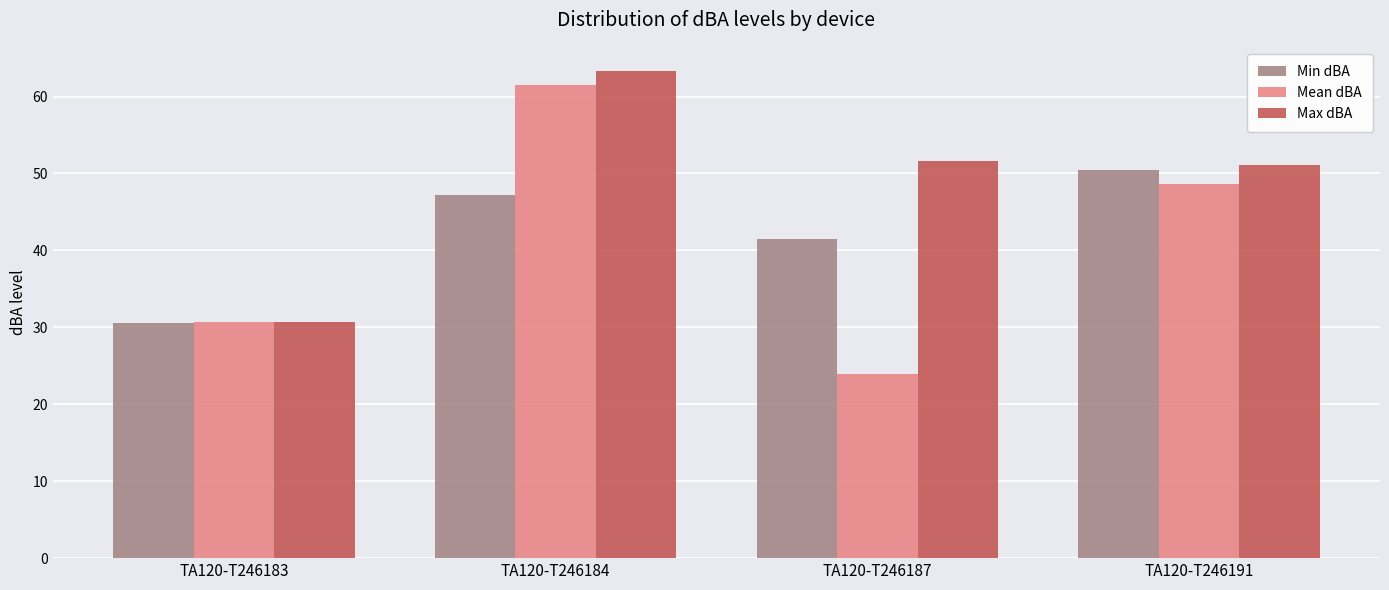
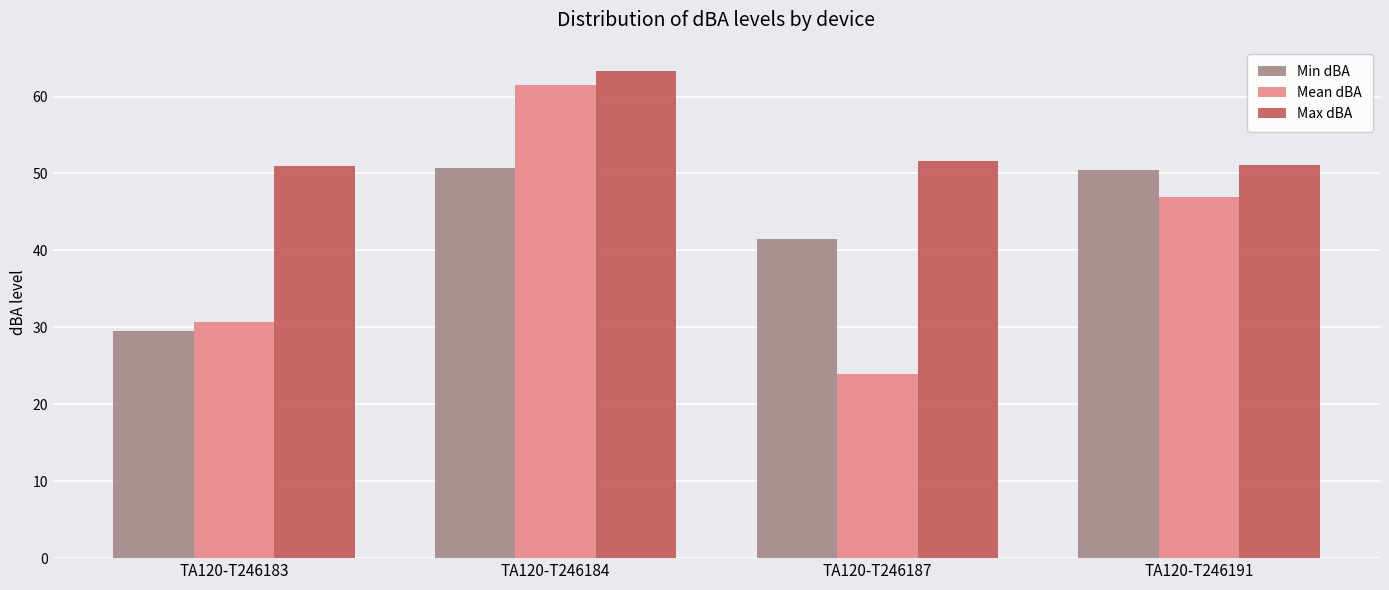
  {
    "Min dBA": {
-     "TA120-T246183": 31,
-     "TA120-T246184": 47,
+     "TA120-T246183": 30,
+     "TA120-T246184": 51,
      "TA120-T246187": 42,
      "TA120-T246191": 50
    },
    "Mean dBA": {
      "TA120-T246183": 31,
      "TA120-T246184": 61,
      "TA120-T246187": 24,
-     "TA120-T246191": 49
+     "TA120-T246191": 47
    },
    "Max dBA": {
-     "TA120-T246183": 31,
+     "TA120-T246183": 51,
      "TA120-T246184": 63,
      "TA120-T246187": 52,
      "TA120-T246191": 51
    }
  }
